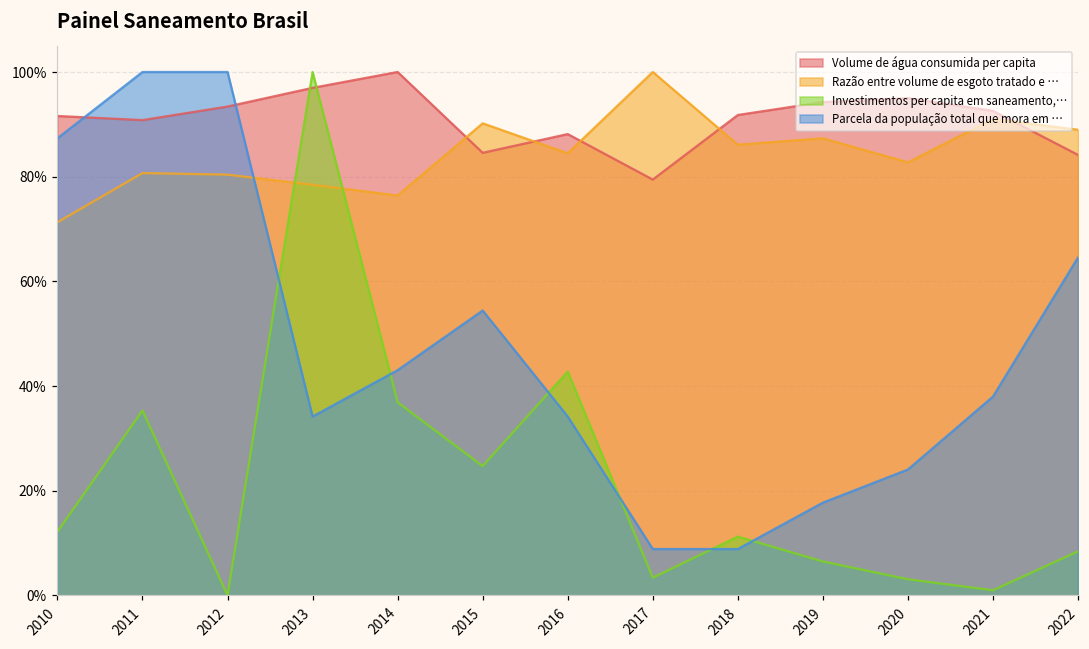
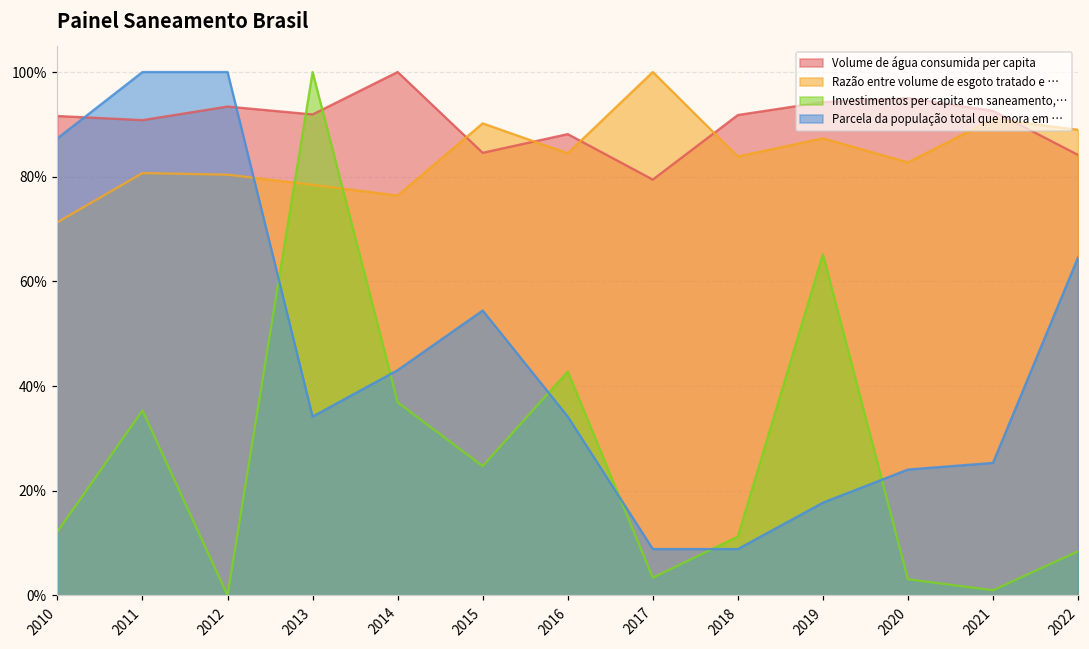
  {
    "Volume de água consumida per capita": {
      "2010": "92%",
      "2011": "91%",
      "2012": "93%",
-     "2013": "97%",
+     "2013": "92%",
      "2014": "100%",
      "2015": "85%",
      "2016": "88%",
      "2017": "79%",
      "2018": "92%",
      "2022": "84%"
    },
    "Razão entre volume de esgoto tratado e …": {
      "2010": "71%",
      "2011": "81%",
      "2012": "80%",
      "2013": "78%",
      "2014": "76%",
      "2015": "90%",
      "2016": "84%",
      "2017": "100%",
-     "2018": "86%",
+     "2018": "84%",
      "2019": "87%",
      "2020": "83%",
      "2022": "89%"
    },
    "Investimentos per capita em saneamento,…": {
      "2010": "12%",
      "2011": "35%",
      "2012": "0%",
      "2013": "100%",
      "2014": "37%",
      "2015": "25%",
      "2016": "43%",
      "2017": "3%",
      "2018": "11%",
-     "2019": "6%",
+     "2019": "65%",
      "2020": "3%",
      "2021": "1%",
      "2022": "8%"
    },
    "Parcela da população total que mora em …": {
      "2010": "87%",
      "2011": "100%",
      "2012": "100%",
      "2013": "34%",
      "2014": "43%",
      "2015": "54%",
      "2016": "34%",
      "2017": "9%",
      "2018": "9%",
      "2019": "18%",
      "2020": "24%",
-     "2021": "38%",
+     "2021": "25%",
      "2022": "65%"
    }
  }
